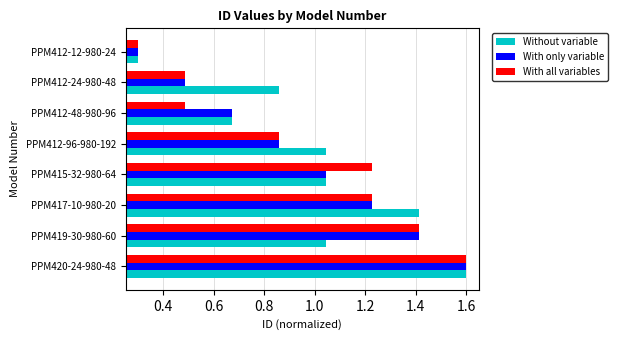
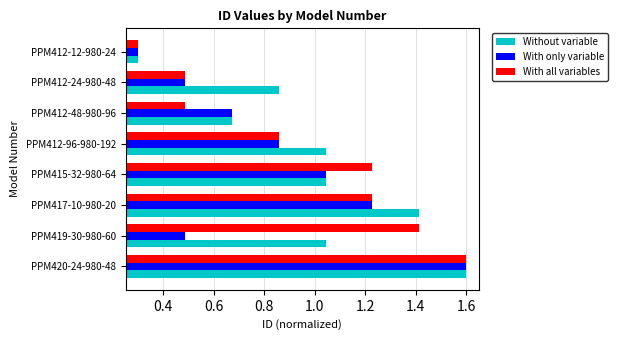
  {
    "Without variable": {
      "PPM412-12-980-24": 0.30,
      "PPM412-24-980-48": 0.86,
      "PPM412-48-980-96": 0.67,
      "PPM412-96-980-192": 1.04,
      "PPM415-32-980-64": 1.04,
      "PPM417-10-980-20": 1.41,
      "PPM419-30-980-60": 1.04,
      "PPM420-24-980-48": 1.60
    },
    "With only variable": {
      "PPM412-12-980-24": 0.30,
      "PPM412-24-980-48": 0.49,
      "PPM412-48-980-96": 0.67,
      "PPM412-96-980-192": 0.86,
      "PPM415-32-980-64": 1.04,
      "PPM417-10-980-20": 1.23,
-     "PPM419-30-980-60": 1.41,
+     "PPM419-30-980-60": 0.49,
      "PPM420-24-980-48": 1.60
    },
    "With all variables": {
      "PPM412-12-980-24": 0.30,
      "PPM412-24-980-48": 0.49,
      "PPM412-48-980-96": 0.49,
      "PPM412-96-980-192": 0.86,
      "PPM415-32-980-64": 1.23,
      "PPM417-10-980-20": 1.23,
      "PPM419-30-980-60": 1.41,
      "PPM420-24-980-48": 1.60
    }
  }
